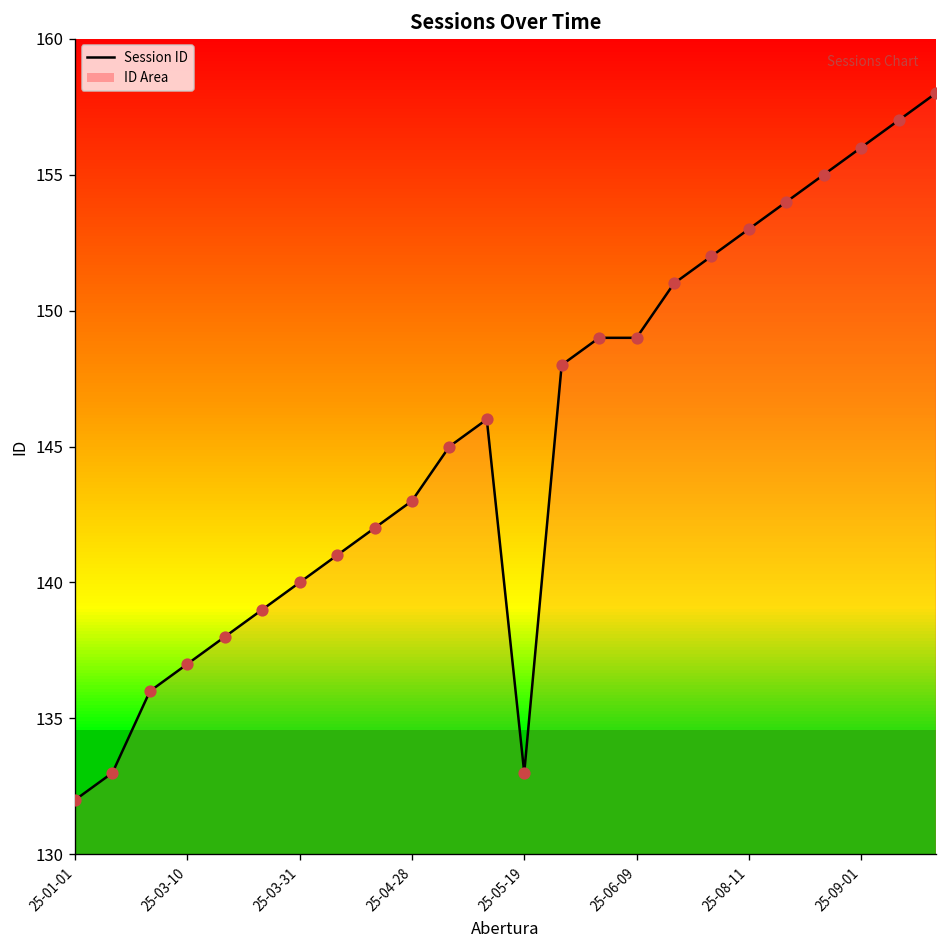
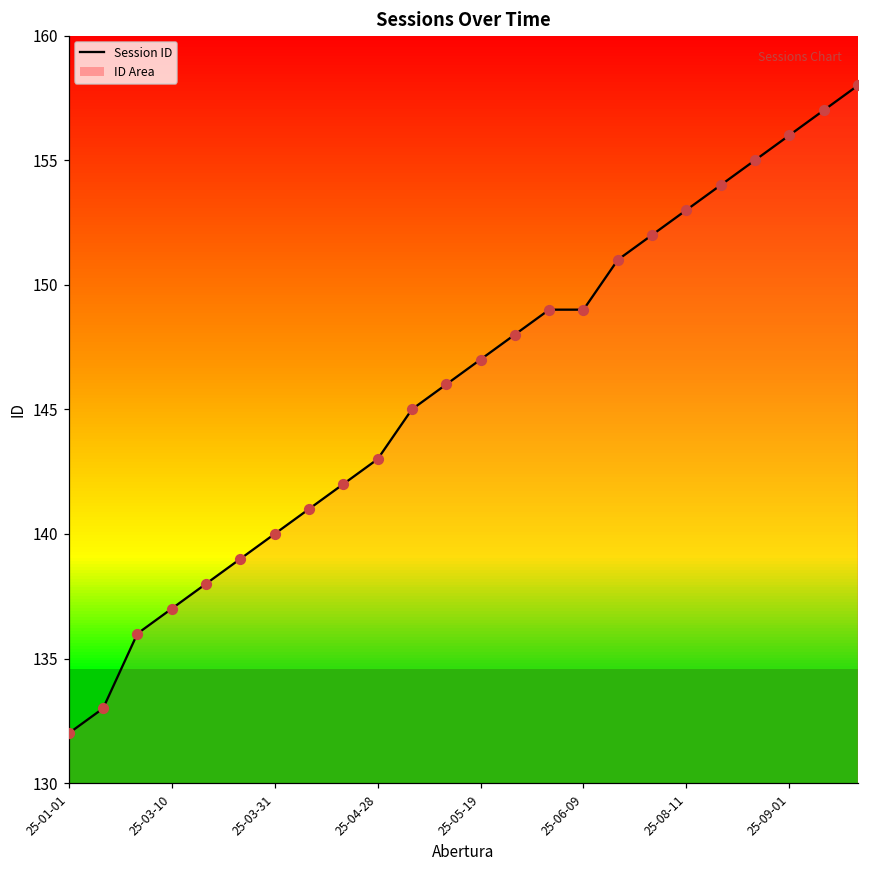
  {
    "25-01-01": 132,
    "25-03-10": 137,
    "25-03-31": 140,
    "25-04-28": 143,
-   "25-05-19": 133,
+   "25-05-19": 147,
    "25-06-09": 149,
    "25-08-11": 153,
    "25-09-01": 156
  }
